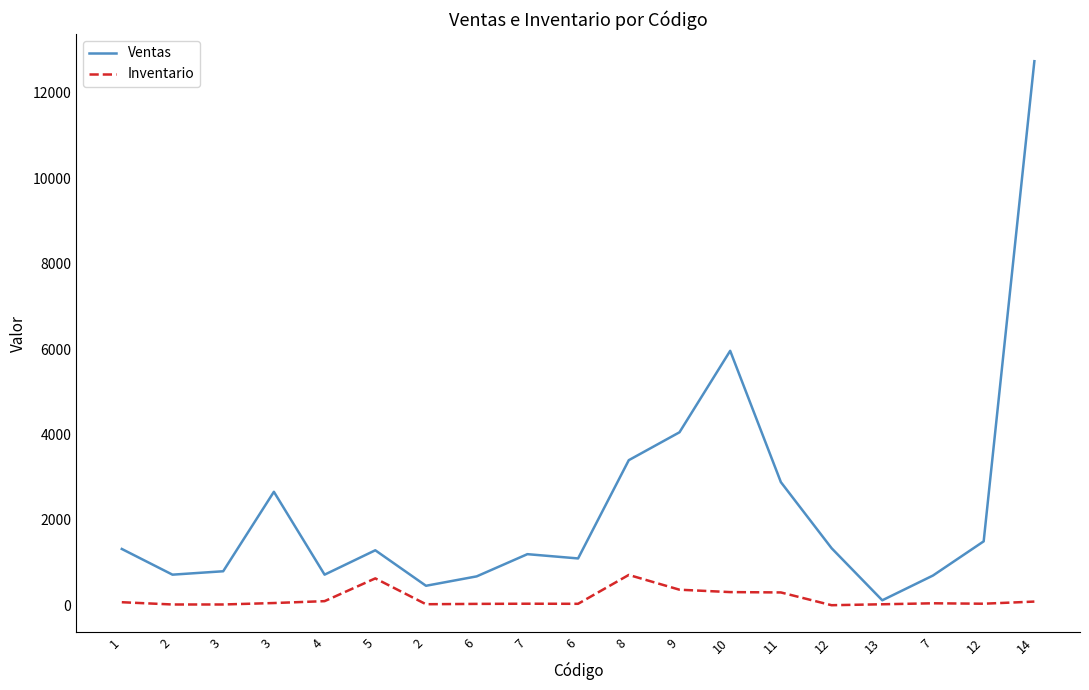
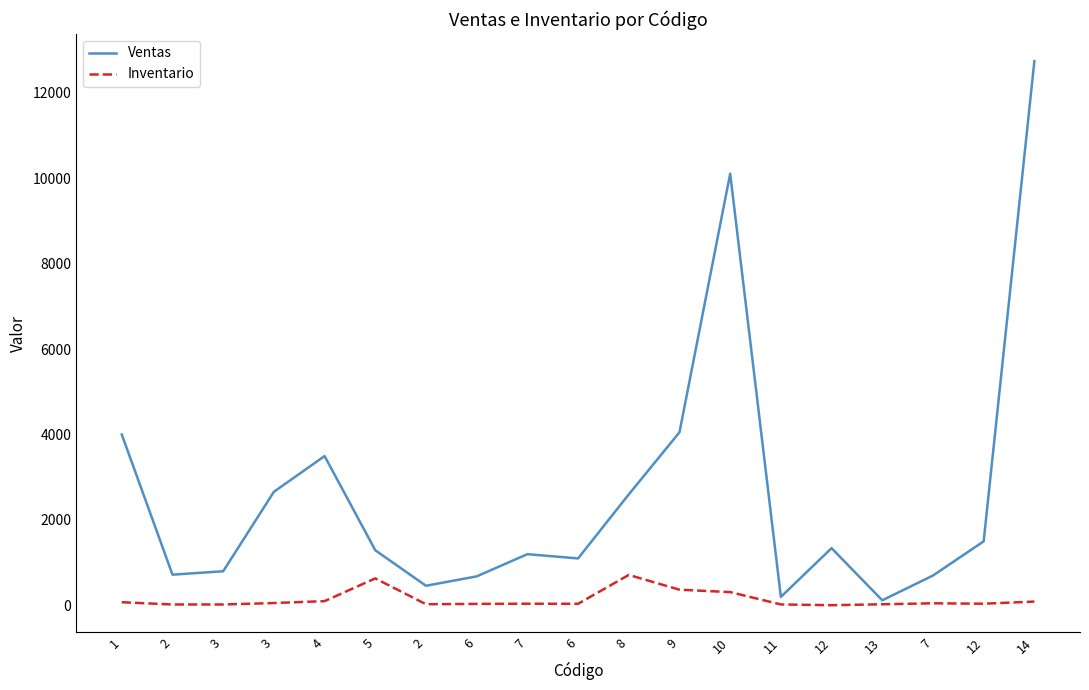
  {
    "Ventas": {
-     "1": 1300,
-     "4": 700,
+     "1": 4000,
+     "4": 3500,
      "5": 1300,
-     "8": 3400,
+     "8": 2600,
      "9": 4100,
-     "10": 6000,
-     "11": 2900,
+     "10": 10100,
+     "11": 200,
      "13": 100,
      "14": 12700
    },
    "Inventario": {
      "1": 100,
      "4": 100,
      "5": 600,
      "8": 700,
      "9": 400,
      "10": 300,
-     "11": 300,
+     "11": 0,
      "13": 0,
      "14": 100
    }
  }
